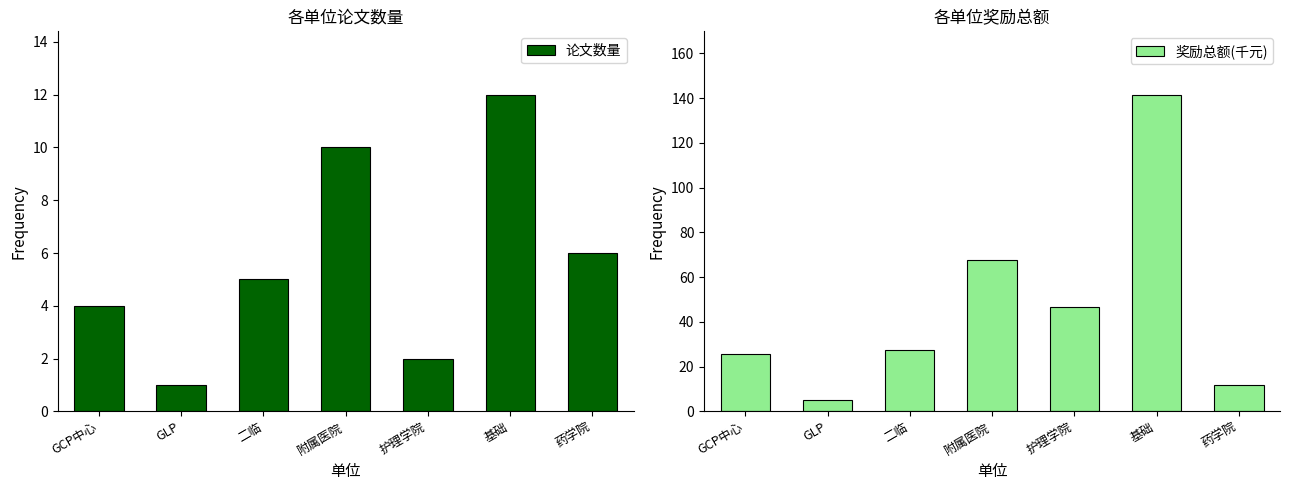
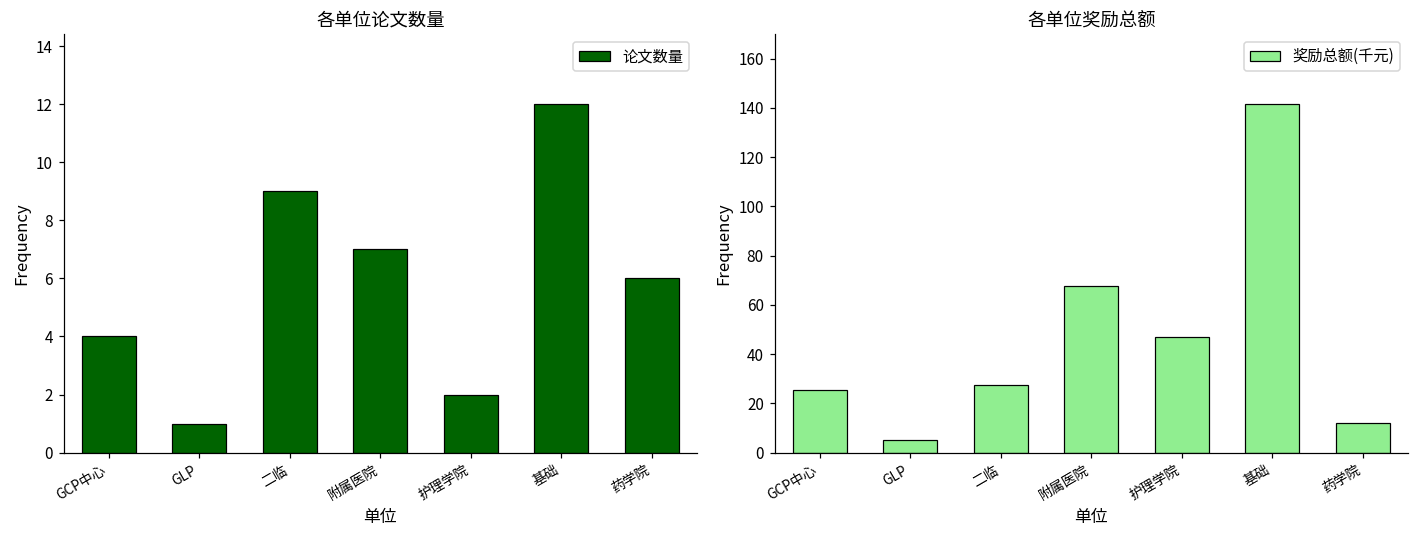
  {
    "各单位论文数量": {
      "GCP中心": 4,
      "GLP": 1,
-     "二临": 5,
-     "附属医院": 10,
+     "二临": 9,
+     "附属医院": 7,
      "护理学院": 2,
      "基础": 12,
      "药学院": 6
    },
    "各单位奖励总额": {
      "GCP中心": 25,
      "GLP": 5,
      "二临": 28,
      "附属医院": 68,
      "护理学院": 47,
      "基础": 142,
      "药学院": 12
    }
  }
